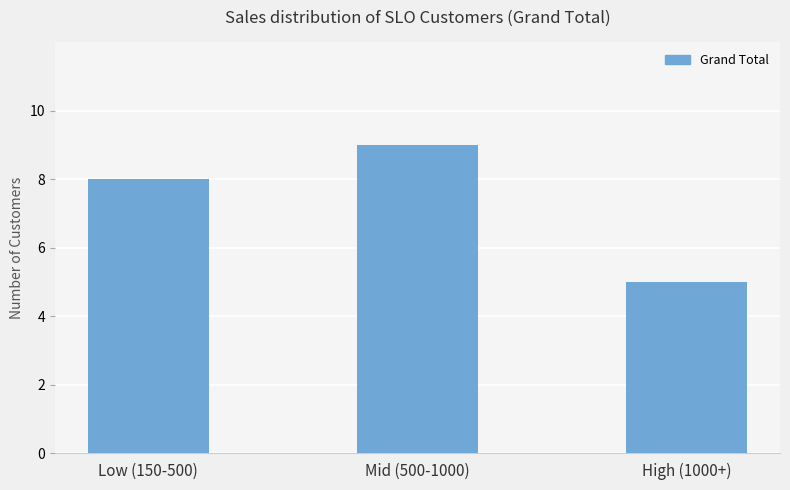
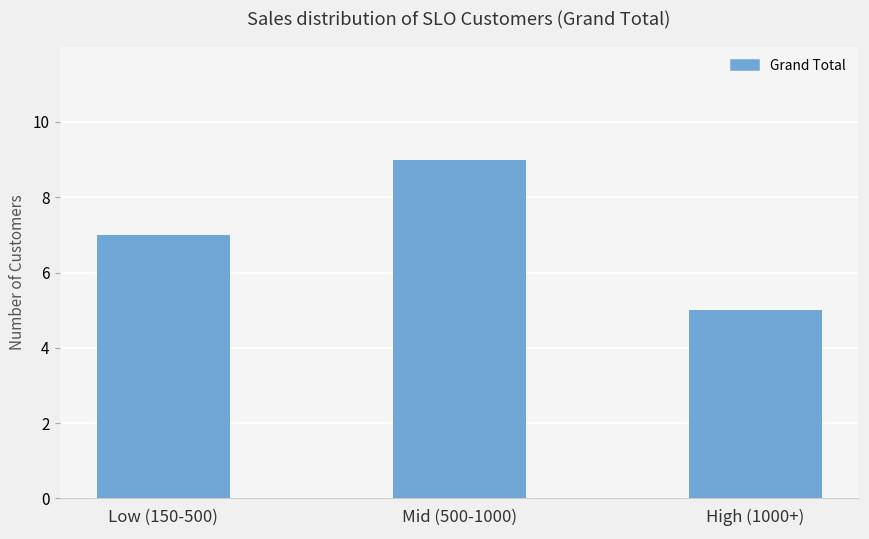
  {
-   "Low (150-500)": 8,
+   "Low (150-500)": 7,
    "Mid (500-1000)": 9,
    "High (1000+)": 5
  }
